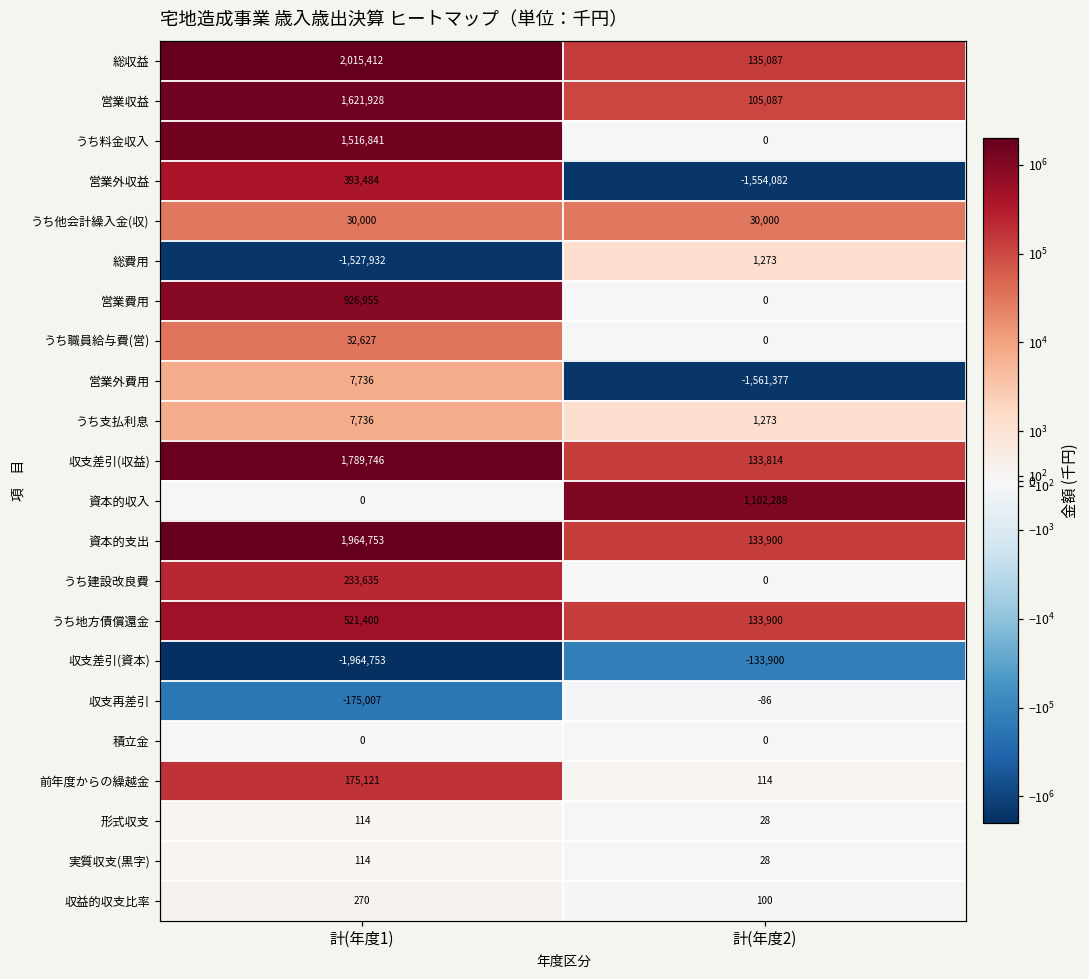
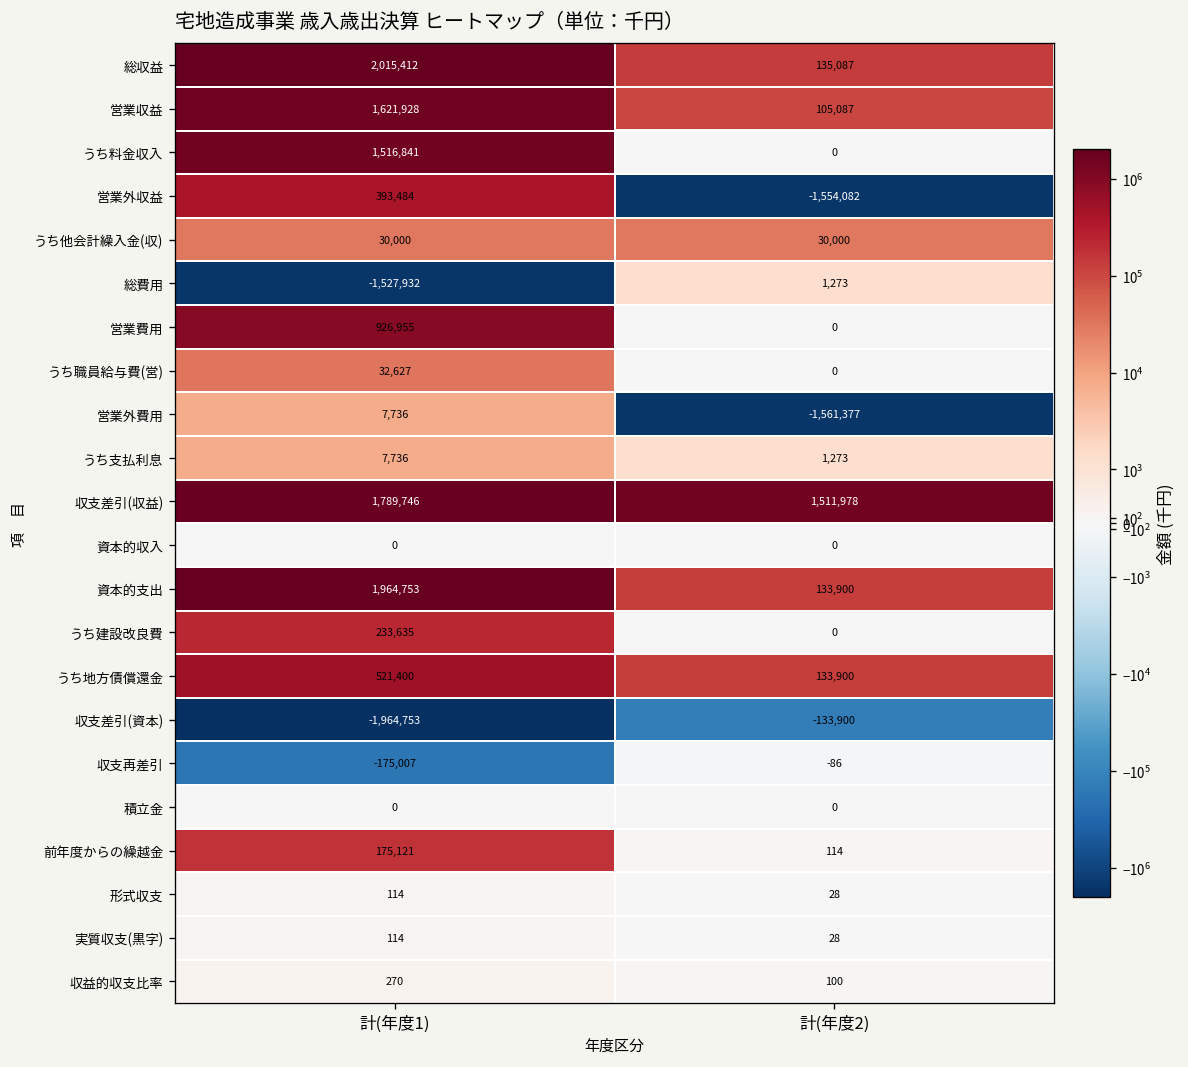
  {
    "総収益": {
      "計(年度1)": "2,015,412",
      "計(年度2)": "135,087"
    },
    "営業収益": {
      "計(年度1)": "1,621,928",
      "計(年度2)": "105,087"
    },
    "うち料金収入": {
      "計(年度1)": "1,516,841",
      "計(年度2)": "0"
    },
    "営業外収益": {
      "計(年度1)": "393,484",
      "計(年度2)": "-1,554,082"
    },
    "うち他会計繰入金(収)": {
      "計(年度1)": "30,000",
      "計(年度2)": "30,000"
    },
    "総費用": {
      "計(年度1)": "-1,527,932",
      "計(年度2)": "1,273"
    },
    "営業費用": {
      "計(年度1)": "926,955",
      "計(年度2)": "0"
    },
    "うち職員給与費(営)": {
      "計(年度1)": "32,627",
      "計(年度2)": "0"
    },
    "営業外費用": {
      "計(年度1)": "7,736",
      "計(年度2)": "-1,561,377"
    },
    "うち支払利息": {
      "計(年度1)": "7,736",
      "計(年度2)": "1,273"
    },
    "収支差引(収益)": {
      "計(年度1)": "1,789,746",
-     "計(年度2)": "133,814"
+     "計(年度2)": "1,511,978"
    },
    "資本的収入": {
      "計(年度1)": "0",
-     "計(年度2)": "1,102,288"
+     "計(年度2)": "0"
    },
    "資本的支出": {
      "計(年度1)": "1,964,753",
      "計(年度2)": "133,900"
    },
    "うち建設改良費": {
      "計(年度1)": "233,635",
      "計(年度2)": "0"
    },
    "うち地方債償還金": {
      "計(年度1)": "521,400",
      "計(年度2)": "133,900"
    },
    "収支差引(資本)": {
      "計(年度1)": "-1,964,753",
      "計(年度2)": "-133,900"
    },
    "収支再差引": {
      "計(年度1)": "-175,007",
      "計(年度2)": "-86"
    },
    "積立金": {
      "計(年度1)": "0",
      "計(年度2)": "0"
    },
    "前年度からの繰越金": {
      "計(年度1)": "175,121",
      "計(年度2)": "114"
    },
    "形式収支": {
      "計(年度1)": "114",
      "計(年度2)": "28"
    },
    "実質収支(黒字)": {
      "計(年度1)": "114",
      "計(年度2)": "28"
    },
    "収益的収支比率": {
      "計(年度1)": "270",
      "計(年度2)": "100"
    }
  }
